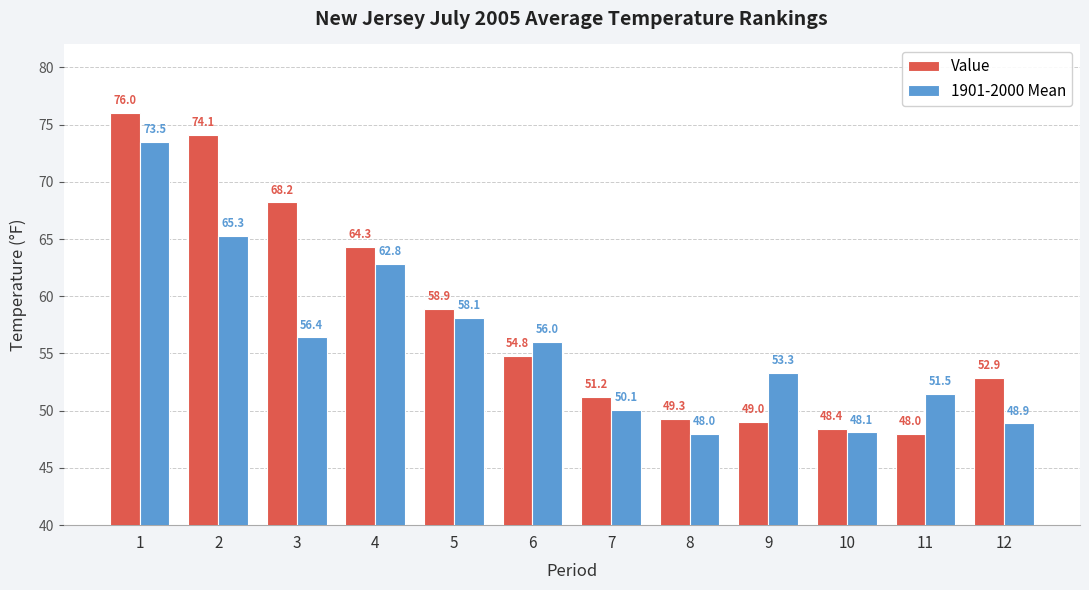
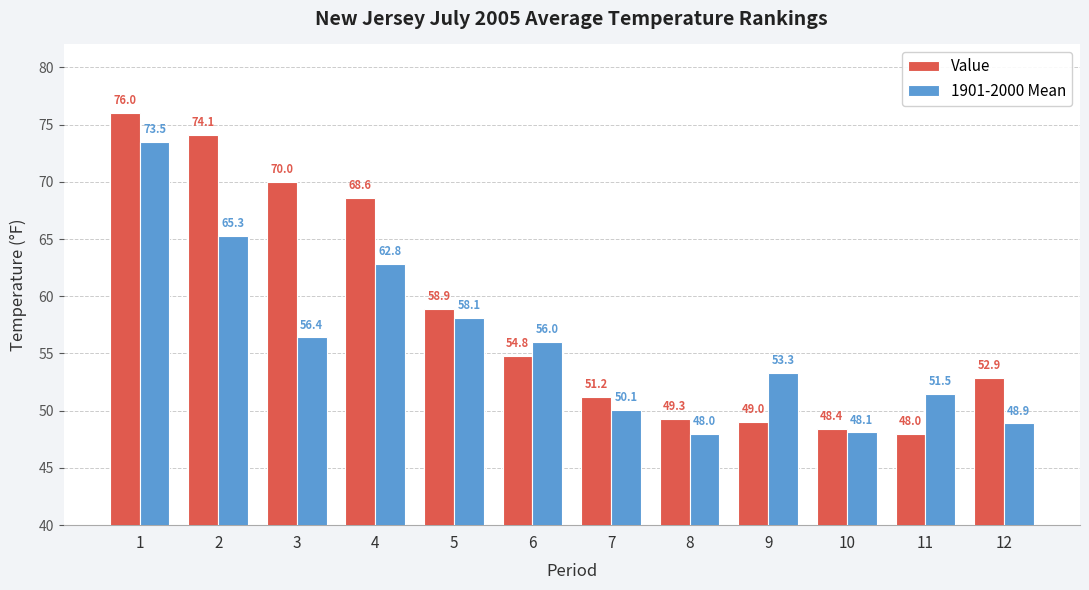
  {
    "Value": {
      "1": 76.0,
      "2": 74.1,
-     "3": 68.2,
-     "4": 64.3,
+     "3": 70.0,
+     "4": 68.6,
      "5": 58.9,
      "6": 54.8,
      "7": 51.2,
      "8": 49.3,
      "9": 49.0,
      "10": 48.4,
      "11": 48.0,
      "12": 52.9
    },
    "1901-2000 Mean": {
      "1": 73.5,
      "2": 65.3,
      "3": 56.4,
      "4": 62.8,
      "5": 58.1,
      "6": 56.0,
      "7": 50.1,
      "8": 48.0,
      "9": 53.3,
      "10": 48.1,
      "11": 51.5,
      "12": 48.9
    }
  }
